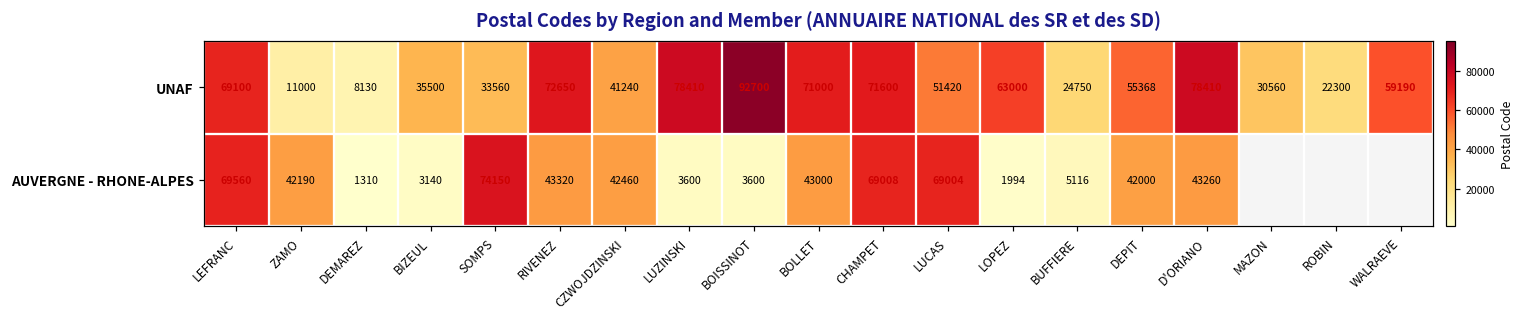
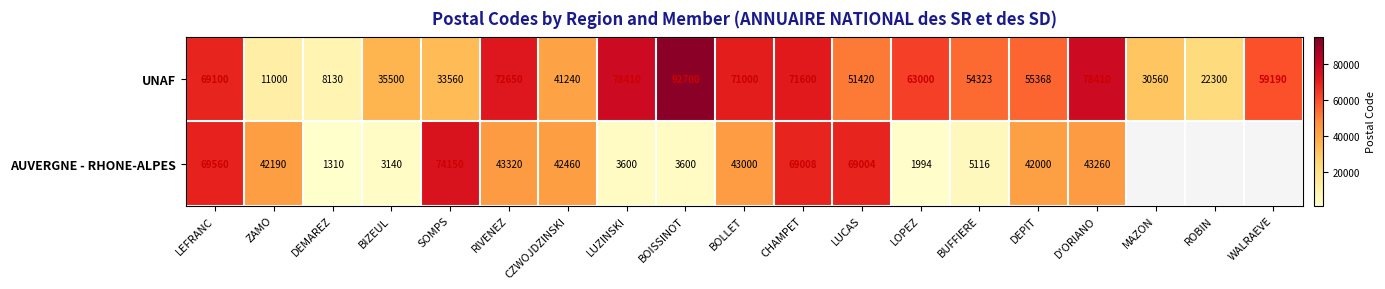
  {
    "UNAF": {
      "ZAMO": 11000,
      "DEMAREZ": 8130,
      "BIZEUL": 35500,
      "SOMPS": 33560,
      "CZWOJDZINSKI": 41240,
      "BOISSINOT": 92700,
      "LUCAS": 51420,
      "LOPEZ": 63000,
-     "BUFFIERE": 24750,
+     "BUFFIERE": 54323,
      "DEPIT": 55368,
      "MAZON": 30560,
      "ROBIN": 22300,
      "WALRAEVE": 59190
    },
    "AUVERGNE - RHONE-ALPES": {
      "ZAMO": 42190,
      "DEMAREZ": 1310,
      "BIZEUL": 3140,
      "RIVENEZ": 43320,
      "CZWOJDZINSKI": 42460,
      "LUZINSKI": 3600,
      "BOISSINOT": 3600,
      "BOLLET": 43000,
      "LOPEZ": 1994,
      "BUFFIERE": 5116,
      "DEPIT": 42000,
      "D'ORIANO": 43260
    }
  }
